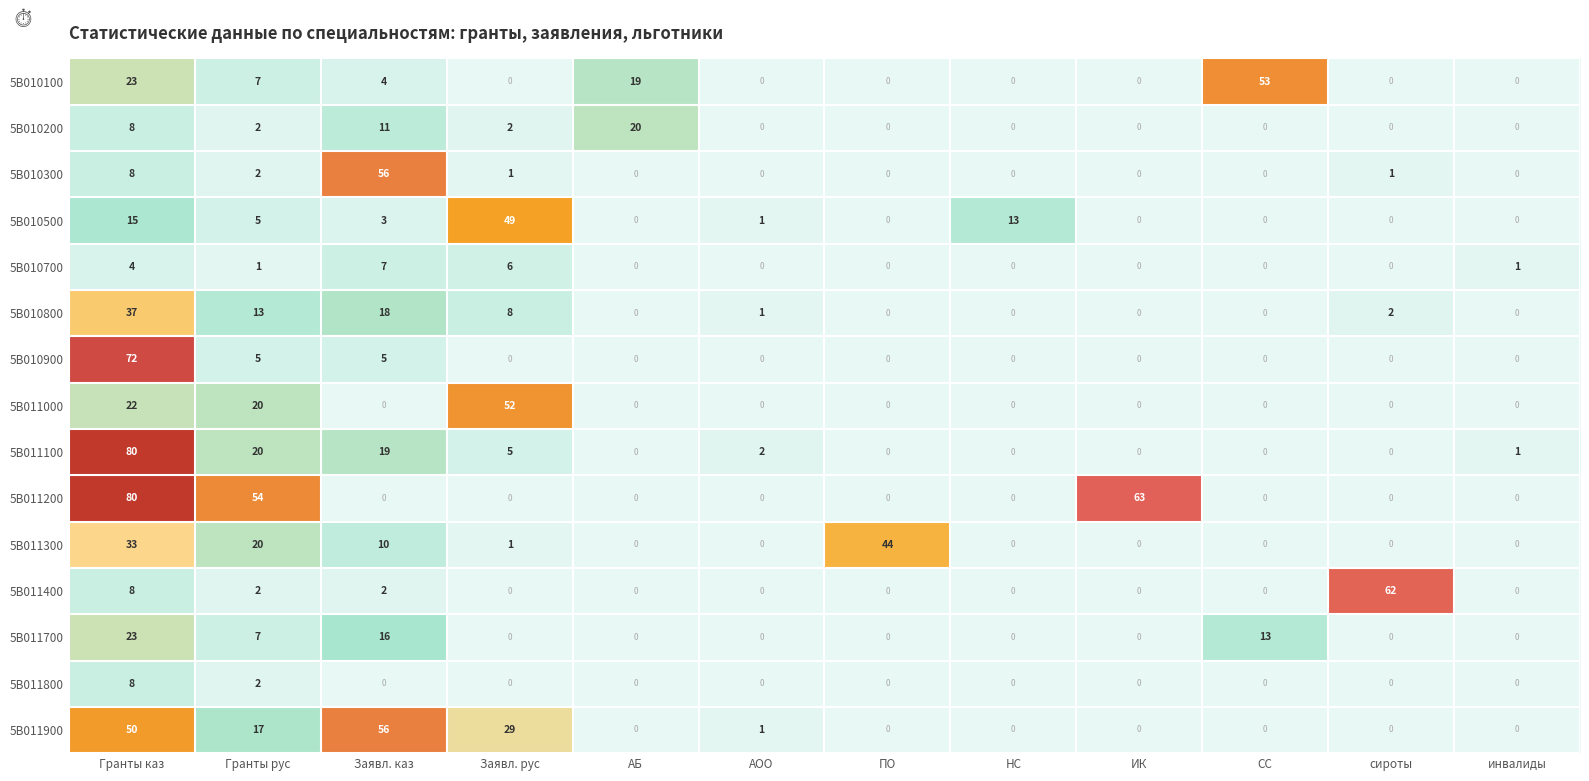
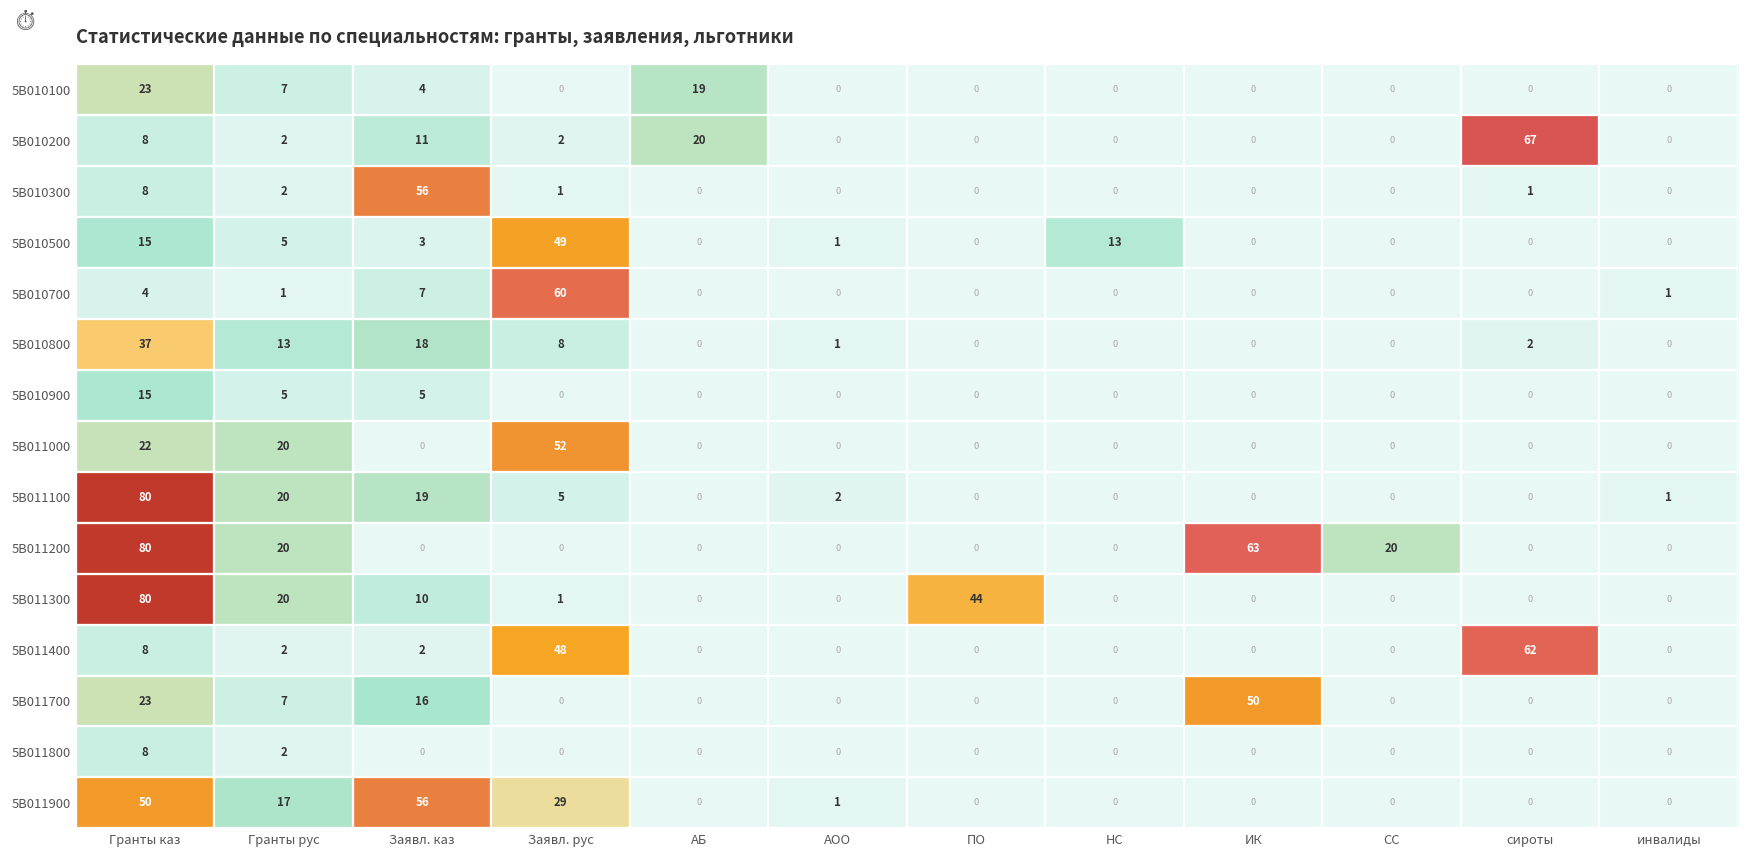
  {
    "5B010100": {
      "Гранты каз": 23,
      "Гранты рус": 7,
      "Заявл. каз": 4,
      "Заявл. рус": 0,
      "АБ": 19,
      "АОО": 0,
      "ПО": 0,
      "НС": 0,
      "ИК": 0,
-     "СС": 53,
+     "СС": 0,
      "сироты": 0,
      "инвалиды": 0
    },
    "5B010200": {
      "Гранты каз": 8,
      "Гранты рус": 2,
      "Заявл. каз": 11,
      "Заявл. рус": 2,
      "АБ": 20,
      "АОО": 0,
      "ПО": 0,
      "НС": 0,
      "ИК": 0,
      "СС": 0,
-     "сироты": 0,
+     "сироты": 67,
      "инвалиды": 0
    },
    "5B010300": {
      "Гранты каз": 8,
      "Гранты рус": 2,
      "Заявл. каз": 56,
      "Заявл. рус": 1,
      "АБ": 0,
      "АОО": 0,
      "ПО": 0,
      "НС": 0,
      "ИК": 0,
      "СС": 0,
      "сироты": 1,
      "инвалиды": 0
    },
    "5B010500": {
      "Гранты каз": 15,
      "Гранты рус": 5,
      "Заявл. каз": 3,
      "Заявл. рус": 49,
      "АБ": 0,
      "АОО": 1,
      "ПО": 0,
      "НС": 13,
      "ИК": 0,
      "СС": 0,
      "сироты": 0,
      "инвалиды": 0
    },
    "5B010700": {
      "Гранты каз": 4,
      "Гранты рус": 1,
      "Заявл. каз": 7,
-     "Заявл. рус": 6,
+     "Заявл. рус": 60,
      "АБ": 0,
      "АОО": 0,
      "ПО": 0,
      "НС": 0,
      "ИК": 0,
      "СС": 0,
      "сироты": 0,
      "инвалиды": 1
    },
    "5B010800": {
      "Гранты каз": 37,
      "Гранты рус": 13,
      "Заявл. каз": 18,
      "Заявл. рус": 8,
      "АБ": 0,
      "АОО": 1,
      "ПО": 0,
      "НС": 0,
      "ИК": 0,
      "СС": 0,
      "сироты": 2,
      "инвалиды": 0
    },
    "5B010900": {
-     "Гранты каз": 72,
+     "Гранты каз": 15,
      "Гранты рус": 5,
      "Заявл. каз": 5,
      "Заявл. рус": 0,
      "АБ": 0,
      "АОО": 0,
      "ПО": 0,
      "НС": 0,
      "ИК": 0,
      "СС": 0,
      "сироты": 0,
      "инвалиды": 0
    },
    "5B011000": {
      "Гранты каз": 22,
      "Гранты рус": 20,
      "Заявл. каз": 0,
      "Заявл. рус": 52,
      "АБ": 0,
      "АОО": 0,
      "ПО": 0,
      "НС": 0,
      "ИК": 0,
      "СС": 0,
      "сироты": 0,
      "инвалиды": 0
    },
    "5B011100": {
      "Гранты каз": 80,
      "Гранты рус": 20,
      "Заявл. каз": 19,
      "Заявл. рус": 5,
      "АБ": 0,
      "АОО": 2,
      "ПО": 0,
      "НС": 0,
      "ИК": 0,
      "СС": 0,
      "сироты": 0,
      "инвалиды": 1
    },
    "5B011200": {
      "Гранты каз": 80,
-     "Гранты рус": 54,
+     "Гранты рус": 20,
      "Заявл. каз": 0,
      "Заявл. рус": 0,
      "АБ": 0,
      "АОО": 0,
      "ПО": 0,
      "НС": 0,
      "ИК": 63,
-     "СС": 0,
+     "СС": 20,
      "сироты": 0,
      "инвалиды": 0
    },
    "5B011300": {
-     "Гранты каз": 33,
+     "Гранты каз": 80,
      "Гранты рус": 20,
      "Заявл. каз": 10,
      "Заявл. рус": 1,
      "АБ": 0,
      "АОО": 0,
      "ПО": 44,
      "НС": 0,
      "ИК": 0,
      "СС": 0,
      "сироты": 0,
      "инвалиды": 0
    },
    "5B011400": {
      "Гранты каз": 8,
      "Гранты рус": 2,
      "Заявл. каз": 2,
-     "Заявл. рус": 0,
+     "Заявл. рус": 48,
      "АБ": 0,
      "АОО": 0,
      "ПО": 0,
      "НС": 0,
      "ИК": 0,
      "СС": 0,
      "сироты": 62,
      "инвалиды": 0
    },
    "5B011700": {
      "Гранты каз": 23,
      "Гранты рус": 7,
      "Заявл. каз": 16,
      "Заявл. рус": 0,
      "АБ": 0,
      "АОО": 0,
      "ПО": 0,
      "НС": 0,
-     "ИК": 0,
-     "СС": 13,
+     "ИК": 50,
+     "СС": 0,
      "сироты": 0,
      "инвалиды": 0
    },
    "5B011800": {
      "Гранты каз": 8,
      "Гранты рус": 2,
      "Заявл. каз": 0,
      "Заявл. рус": 0,
      "АБ": 0,
      "АОО": 0,
      "ПО": 0,
      "НС": 0,
      "ИК": 0,
      "СС": 0,
      "сироты": 0,
      "инвалиды": 0
    },
    "5B011900": {
      "Гранты каз": 50,
      "Гранты рус": 17,
      "Заявл. каз": 56,
      "Заявл. рус": 29,
      "АБ": 0,
      "АОО": 1,
      "ПО": 0,
      "НС": 0,
      "ИК": 0,
      "СС": 0,
      "сироты": 0,
      "инвалиды": 0
    }
  }
